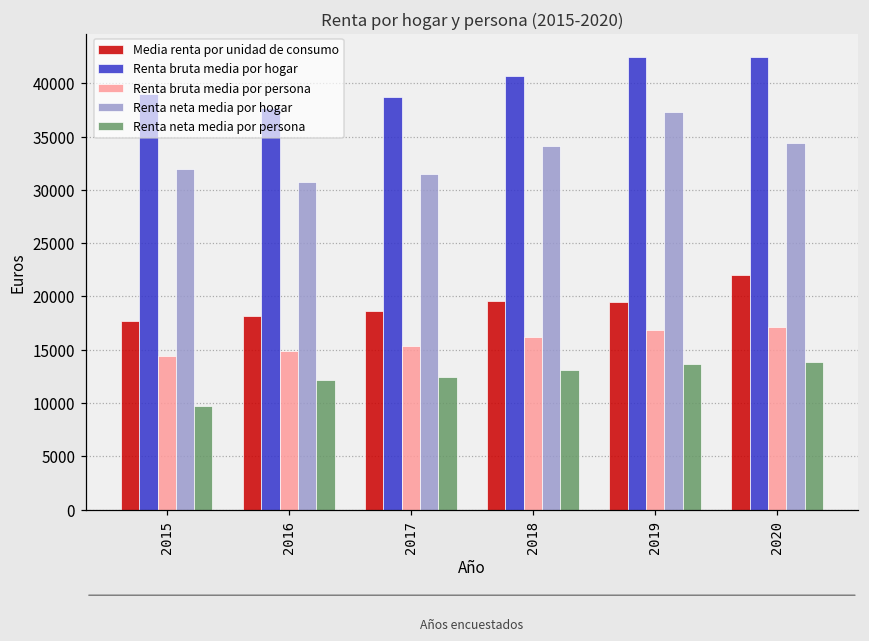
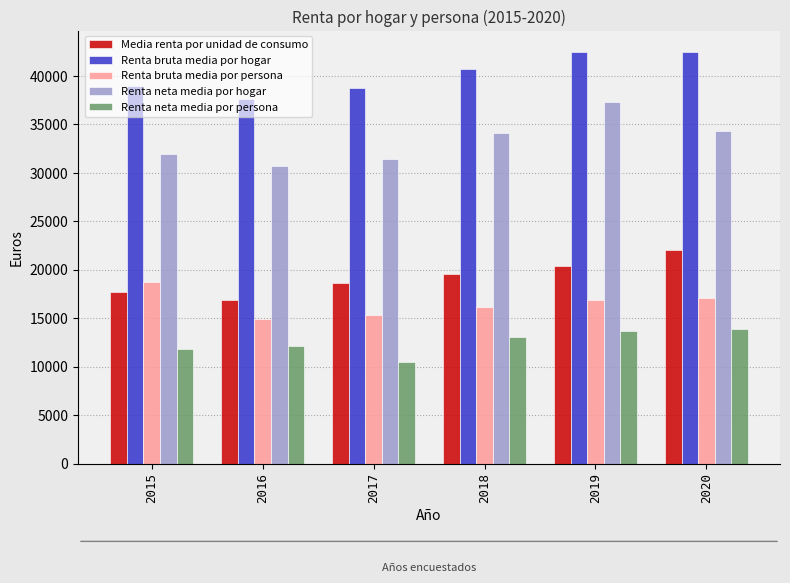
  {
    "Media renta por unidad de consumo": {
      "2015": 18000,
-     "2016": 18000,
+     "2016": 17000,
      "2017": 19000,
      "2018": 20000,
-     "2019": 19000,
+     "2019": 20000,
      "2020": 22000
    },
    "Renta bruta media por hogar": {
      "2017": 39000,
      "2018": 41000,
      "2019": 42000,
      "2020": 42000
    },
    "Renta bruta media por persona": {
-     "2015": 14000,
+     "2015": 19000,
      "2016": 15000,
      "2017": 15000,
      "2018": 16000,
      "2019": 17000,
      "2020": 17000
    },
    "Renta neta media por hogar": {
      "2015": 32000,
      "2016": 31000,
      "2017": 31000,
      "2018": 34000,
      "2019": 37000,
      "2020": 34000
    },
    "Renta neta media por persona": {
-     "2015": 10000,
+     "2015": 12000,
      "2016": 12000,
-     "2017": 12000,
+     "2017": 10000,
      "2018": 13000,
      "2019": 14000,
      "2020": 14000
    }
  }
